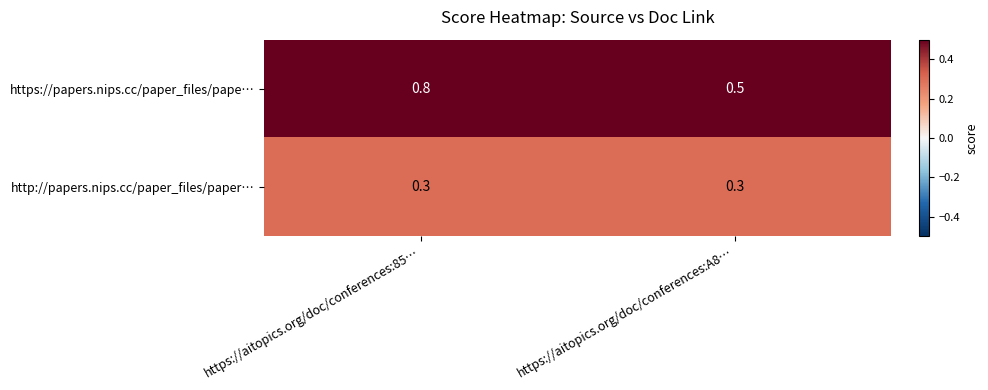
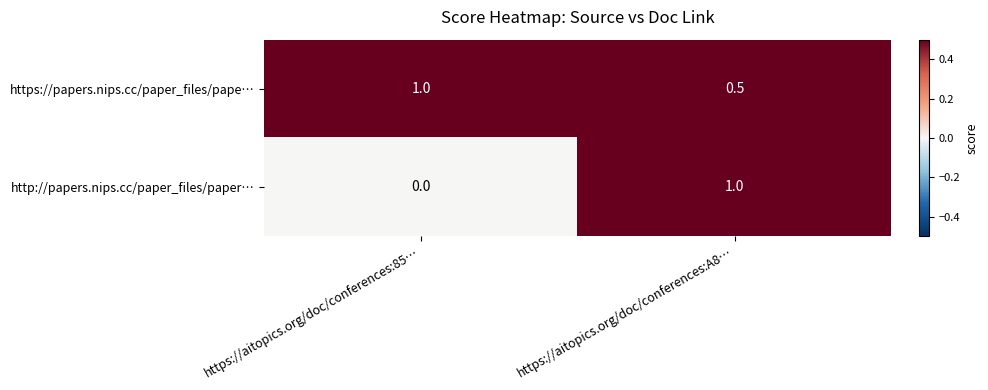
  {
    "https://papers.nips.cc/paper_files/pape…": {
-     "https://aitopics.org/doc/conferences:85…": 0.8,
+     "https://aitopics.org/doc/conferences:85…": 1.0,
      "https://aitopics.org/doc/conferences:A8…": 0.5
    },
    "http://papers.nips.cc/paper_files/paper…": {
-     "https://aitopics.org/doc/conferences:85…": 0.3,
-     "https://aitopics.org/doc/conferences:A8…": 0.3
+     "https://aitopics.org/doc/conferences:85…": 0.0,
+     "https://aitopics.org/doc/conferences:A8…": 1.0
    }
  }
